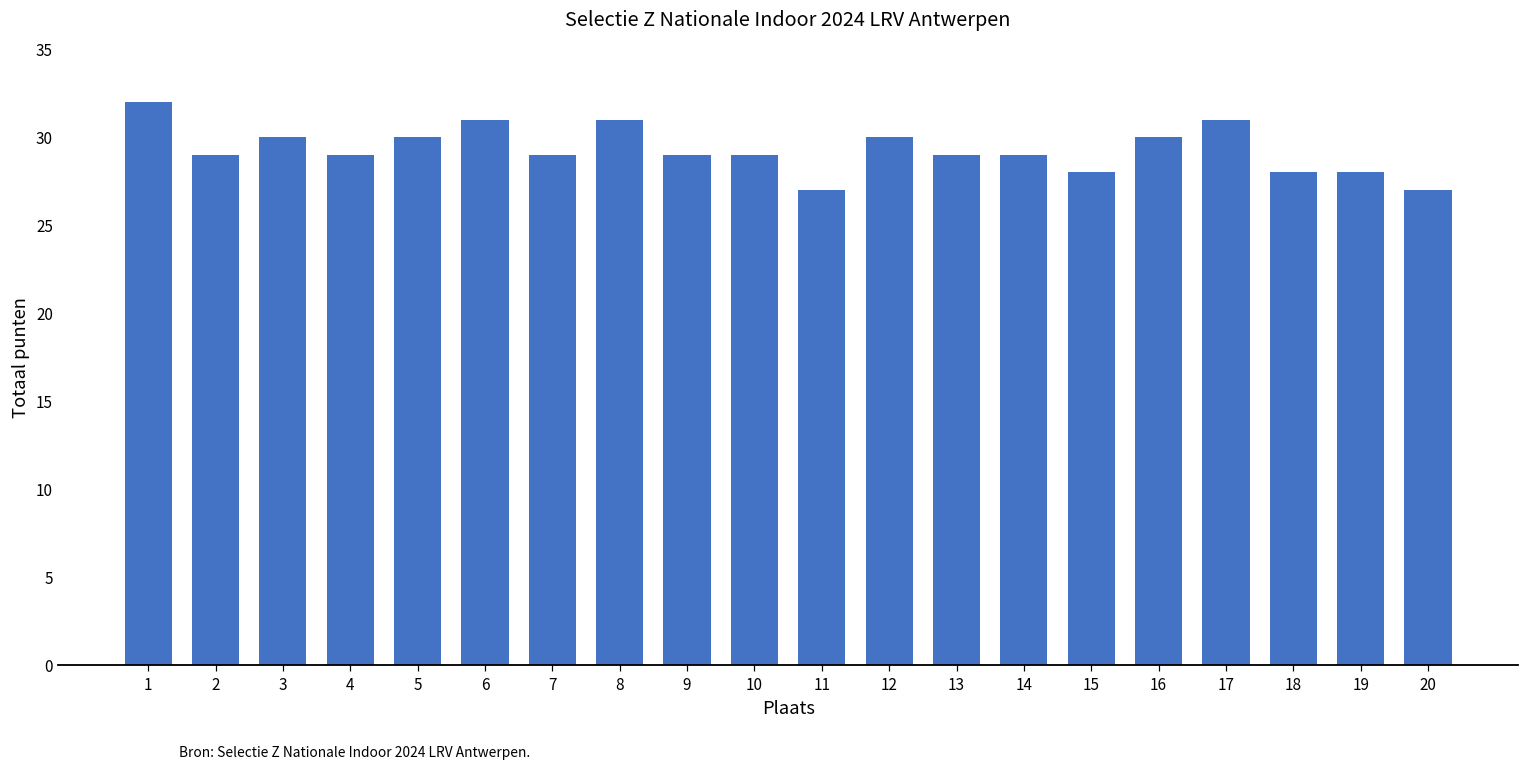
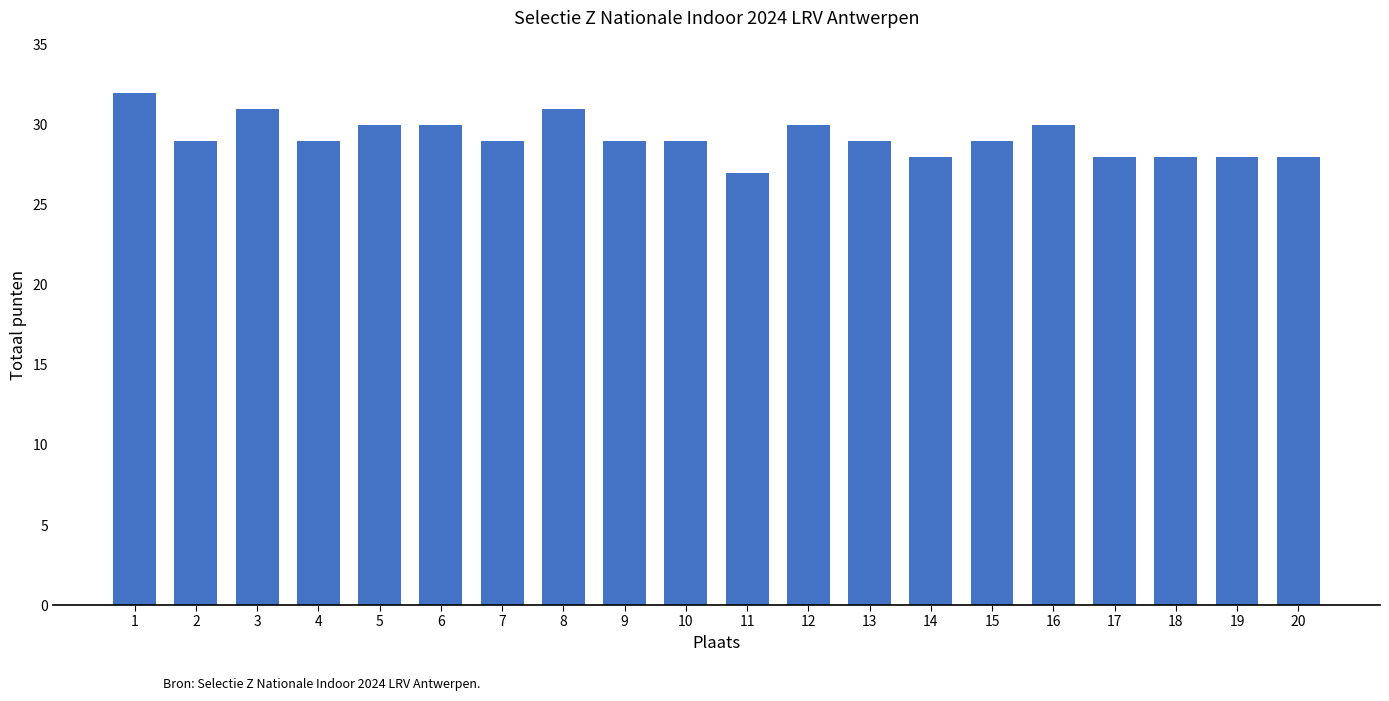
  {
    "1": 32,
    "2": 29,
-   "3": 30,
+   "3": 31,
    "4": 29,
    "5": 30,
-   "6": 31,
+   "6": 30,
    "7": 29,
    "8": 31,
    "9": 29,
    "10": 29,
    "11": 27,
    "12": 30,
    "13": 29,
-   "14": 29,
-   "15": 28,
+   "14": 28,
+   "15": 29,
    "16": 30,
-   "17": 31,
+   "17": 28,
    "18": 28,
    "19": 28,
-   "20": 27
+   "20": 28
  }
